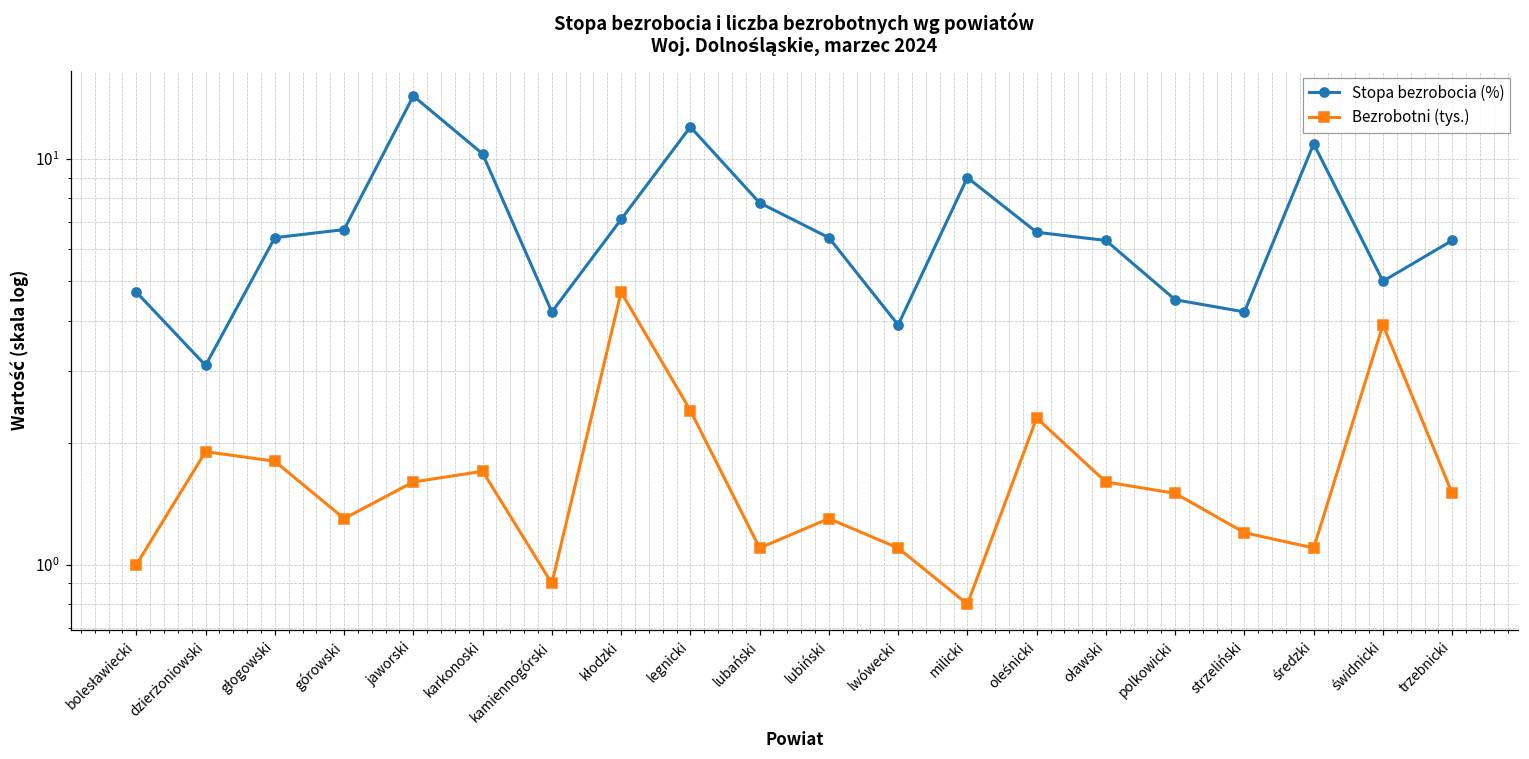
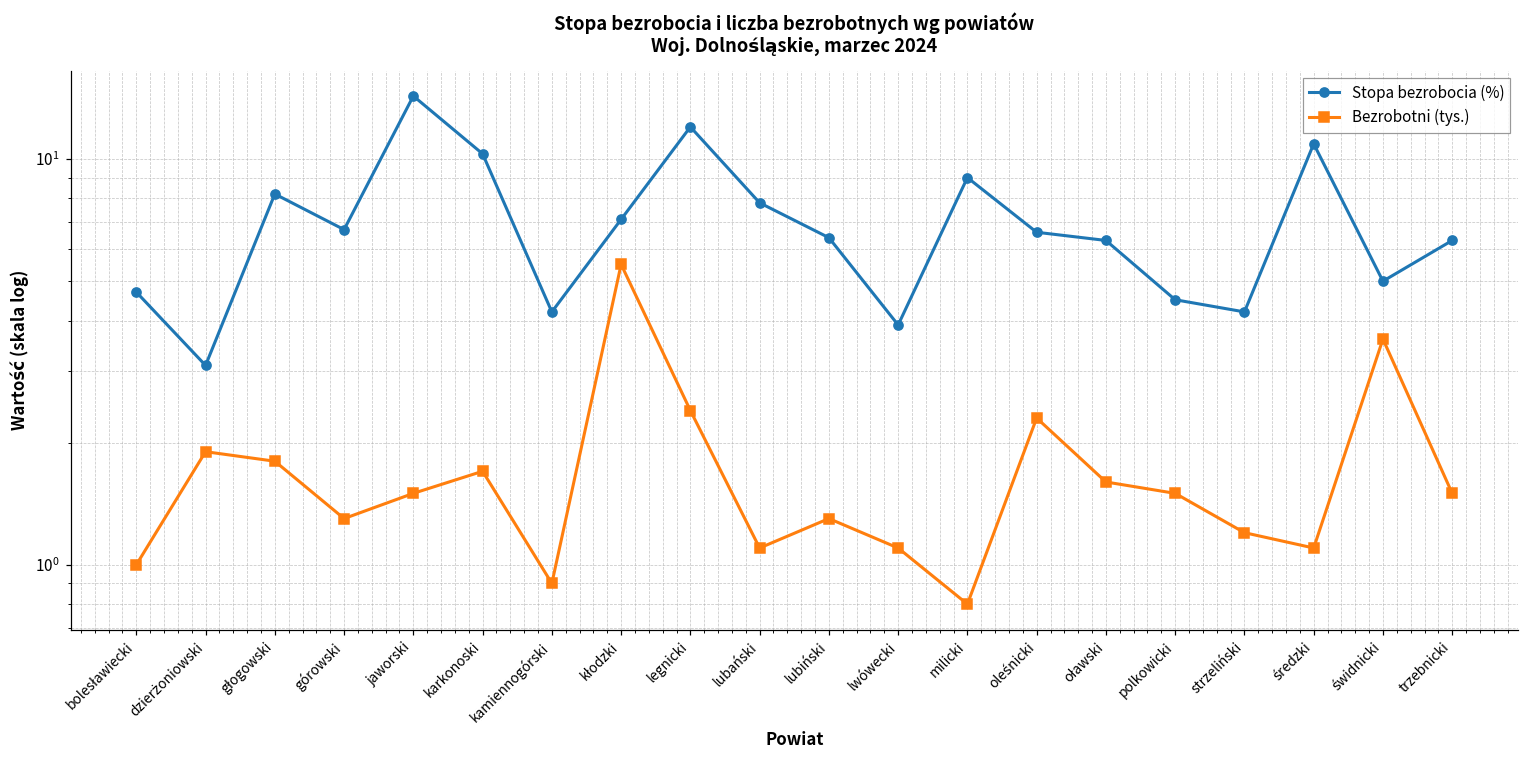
  {
    "Stopa bezrobocia (%)": {
      "bolesławiecki": 4.7,
      "dzierżoniowski": 3.1,
-     "głogowski": 6.4,
+     "głogowski": 8.2,
      "górowski": 6.7,
      "jaworski": 14.3,
      "karkonoski": 10.3,
      "kamiennogórski": 4.2,
      "kłodzki": 7.1,
      "legnicki": 12.0,
      "lubański": 7.8,
      "lubiński": 6.4,
      "lwówecki": 3.9,
      "milicki": 9.0,
      "oleśnicki": 6.6,
      "oławski": 6.3,
      "polkowicki": 4.5,
      "strzeliński": 4.2,
      "średzki": 10.9,
      "świdnicki": 5.0,
      "trzebnicki": 6.3
    },
    "Bezrobotni (tys.)": {
      "bolesławiecki": 1.0,
      "dzierżoniowski": 1.9,
      "głogowski": 1.8,
      "górowski": 1.3,
-     "jaworski": 1.6,
+     "jaworski": 1.5,
      "karkonoski": 1.7,
      "kamiennogórski": 0.9,
-     "kłodzki": 4.7,
+     "kłodzki": 5.5,
      "legnicki": 2.4,
      "lubański": 1.1,
      "lubiński": 1.3,
      "lwówecki": 1.1,
      "milicki": 0.8,
      "oleśnicki": 2.3,
      "oławski": 1.6,
      "polkowicki": 1.5,
      "strzeliński": 1.2,
      "średzki": 1.1,
-     "świdnicki": 3.9,
+     "świdnicki": 3.6,
      "trzebnicki": 1.5
    }
  }
